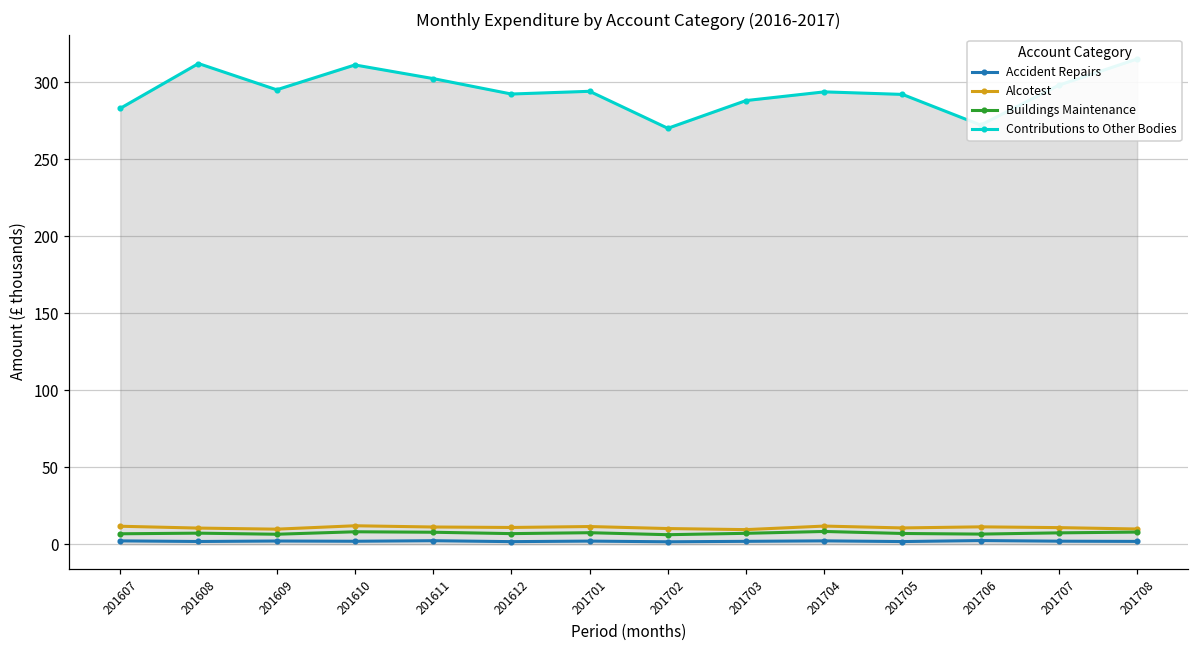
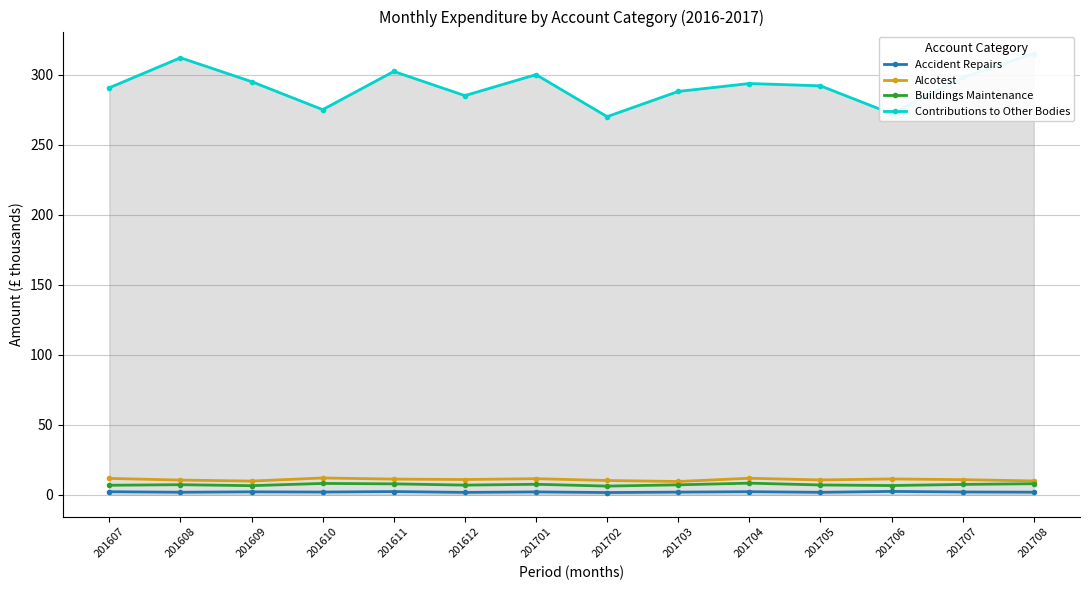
  {
    "Accident Repairs": {
      "201607": 2,
      "201608": 2,
      "201609": 2,
      "201610": 2,
      "201611": 2,
      "201612": 2,
      "201701": 2,
      "201702": 2,
      "201703": 2,
      "201704": 2,
      "201705": 2,
      "201706": 2,
      "201707": 2,
      "201708": 2
    },
    "Alcotest": {
      "201607": 12,
      "201608": 11,
      "201609": 10,
      "201610": 12,
      "201611": 11,
      "201612": 11,
      "201701": 12,
      "201702": 10,
      "201703": 10,
      "201704": 12,
      "201705": 11,
      "201706": 11,
      "201707": 11,
      "201708": 10
    },
    "Buildings Maintenance": {
      "201607": 7,
      "201608": 7,
      "201609": 7,
      "201610": 8,
      "201611": 8,
      "201612": 7,
      "201701": 8,
      "201702": 6,
      "201703": 7,
      "201704": 8,
      "201705": 7,
      "201706": 7,
      "201707": 7,
      "201708": 8
    },
    "Contributions to Other Bodies": {
-     "201607": 283,
+     "201607": 291,
      "201608": 312,
      "201609": 295,
-     "201610": 311,
+     "201610": 275,
      "201611": 302,
-     "201612": 292,
-     "201701": 294,
+     "201612": 285,
+     "201701": 300,
      "201702": 270,
      "201703": 288,
      "201704": 294,
      "201705": 292
    }
  }
